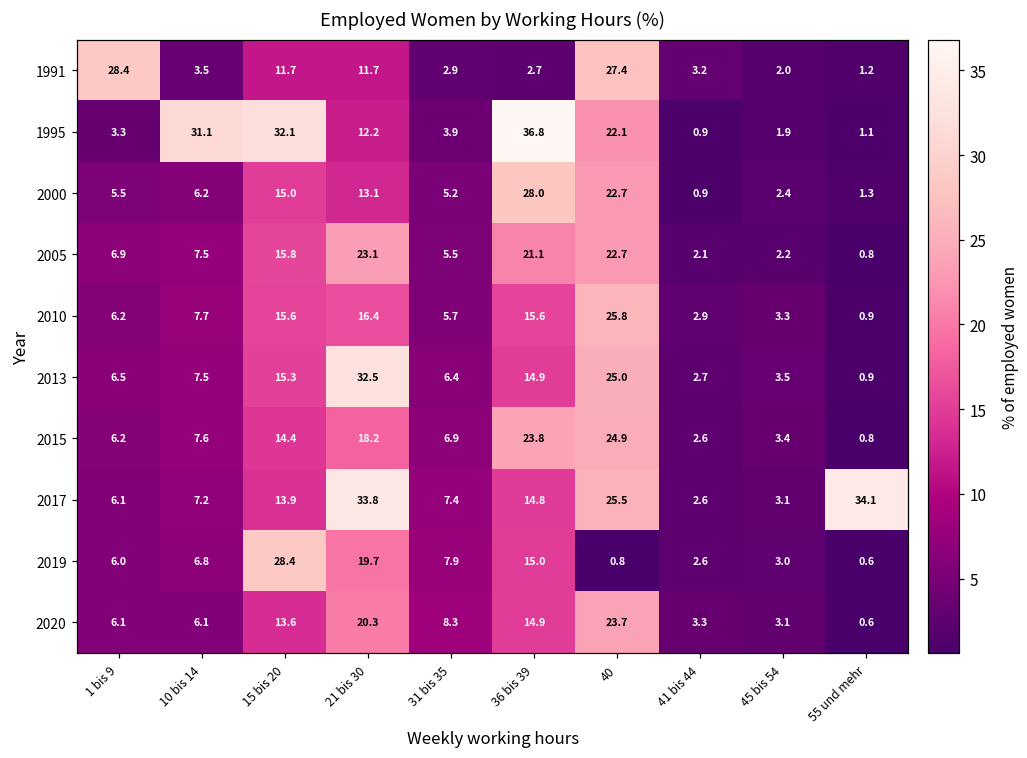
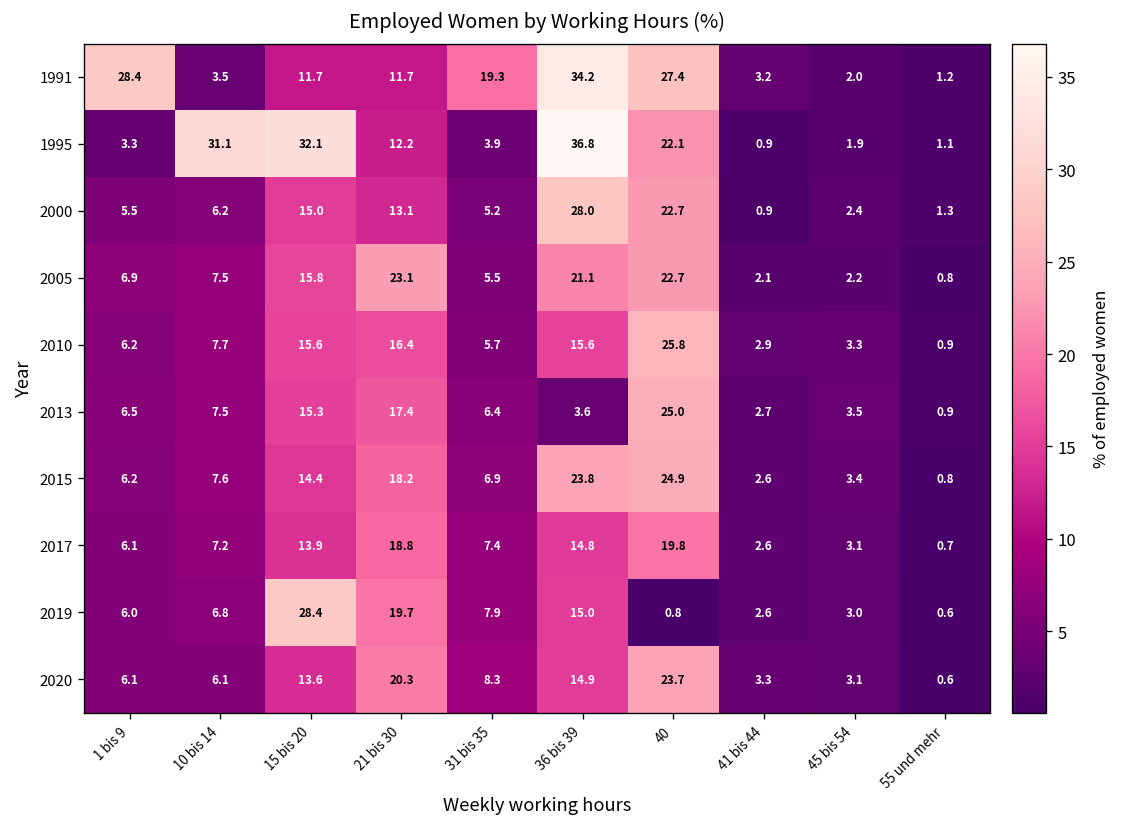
  {
    "1991": {
      "1 bis 9": 28.4,
      "10 bis 14": 3.5,
      "15 bis 20": 11.7,
      "21 bis 30": 11.7,
-     "31 bis 35": 2.9,
-     "36 bis 39": 2.7,
+     "31 bis 35": 19.3,
+     "36 bis 39": 34.2,
      "40": 27.4,
      "41 bis 44": 3.2,
      "45 bis 54": 2.0,
      "55 und mehr": 1.2
    },
    "1995": {
      "1 bis 9": 3.3,
      "10 bis 14": 31.1,
      "15 bis 20": 32.1,
      "21 bis 30": 12.2,
      "31 bis 35": 3.9,
      "36 bis 39": 36.8,
      "40": 22.1,
      "41 bis 44": 0.9,
      "45 bis 54": 1.9,
      "55 und mehr": 1.1
    },
    "2000": {
      "1 bis 9": 5.5,
      "10 bis 14": 6.2,
      "15 bis 20": 15.0,
      "21 bis 30": 13.1,
      "31 bis 35": 5.2,
      "36 bis 39": 28.0,
      "40": 22.7,
      "41 bis 44": 0.9,
      "45 bis 54": 2.4,
      "55 und mehr": 1.3
    },
    "2005": {
      "1 bis 9": 6.9,
      "10 bis 14": 7.5,
      "15 bis 20": 15.8,
      "21 bis 30": 23.1,
      "31 bis 35": 5.5,
      "36 bis 39": 21.1,
      "40": 22.7,
      "41 bis 44": 2.1,
      "45 bis 54": 2.2,
      "55 und mehr": 0.8
    },
    "2010": {
      "1 bis 9": 6.2,
      "10 bis 14": 7.7,
      "15 bis 20": 15.6,
      "21 bis 30": 16.4,
      "31 bis 35": 5.7,
      "36 bis 39": 15.6,
      "40": 25.8,
      "41 bis 44": 2.9,
      "45 bis 54": 3.3,
      "55 und mehr": 0.9
    },
    "2013": {
      "1 bis 9": 6.5,
      "10 bis 14": 7.5,
      "15 bis 20": 15.3,
-     "21 bis 30": 32.5,
+     "21 bis 30": 17.4,
      "31 bis 35": 6.4,
-     "36 bis 39": 14.9,
+     "36 bis 39": 3.6,
      "40": 25.0,
      "41 bis 44": 2.7,
      "45 bis 54": 3.5,
      "55 und mehr": 0.9
    },
    "2015": {
      "1 bis 9": 6.2,
      "10 bis 14": 7.6,
      "15 bis 20": 14.4,
      "21 bis 30": 18.2,
      "31 bis 35": 6.9,
      "36 bis 39": 23.8,
      "40": 24.9,
      "41 bis 44": 2.6,
      "45 bis 54": 3.4,
      "55 und mehr": 0.8
    },
    "2017": {
      "1 bis 9": 6.1,
      "10 bis 14": 7.2,
      "15 bis 20": 13.9,
-     "21 bis 30": 33.8,
+     "21 bis 30": 18.8,
      "31 bis 35": 7.4,
      "36 bis 39": 14.8,
-     "40": 25.5,
+     "40": 19.8,
      "41 bis 44": 2.6,
      "45 bis 54": 3.1,
-     "55 und mehr": 34.1
+     "55 und mehr": 0.7
    },
    "2019": {
      "1 bis 9": 6.0,
      "10 bis 14": 6.8,
      "15 bis 20": 28.4,
      "21 bis 30": 19.7,
      "31 bis 35": 7.9,
      "36 bis 39": 15.0,
      "40": 0.8,
      "41 bis 44": 2.6,
      "45 bis 54": 3.0,
      "55 und mehr": 0.6
    },
    "2020": {
      "1 bis 9": 6.1,
      "10 bis 14": 6.1,
      "15 bis 20": 13.6,
      "21 bis 30": 20.3,
      "31 bis 35": 8.3,
      "36 bis 39": 14.9,
      "40": 23.7,
      "41 bis 44": 3.3,
      "45 bis 54": 3.1,
      "55 und mehr": 0.6
    }
  }
